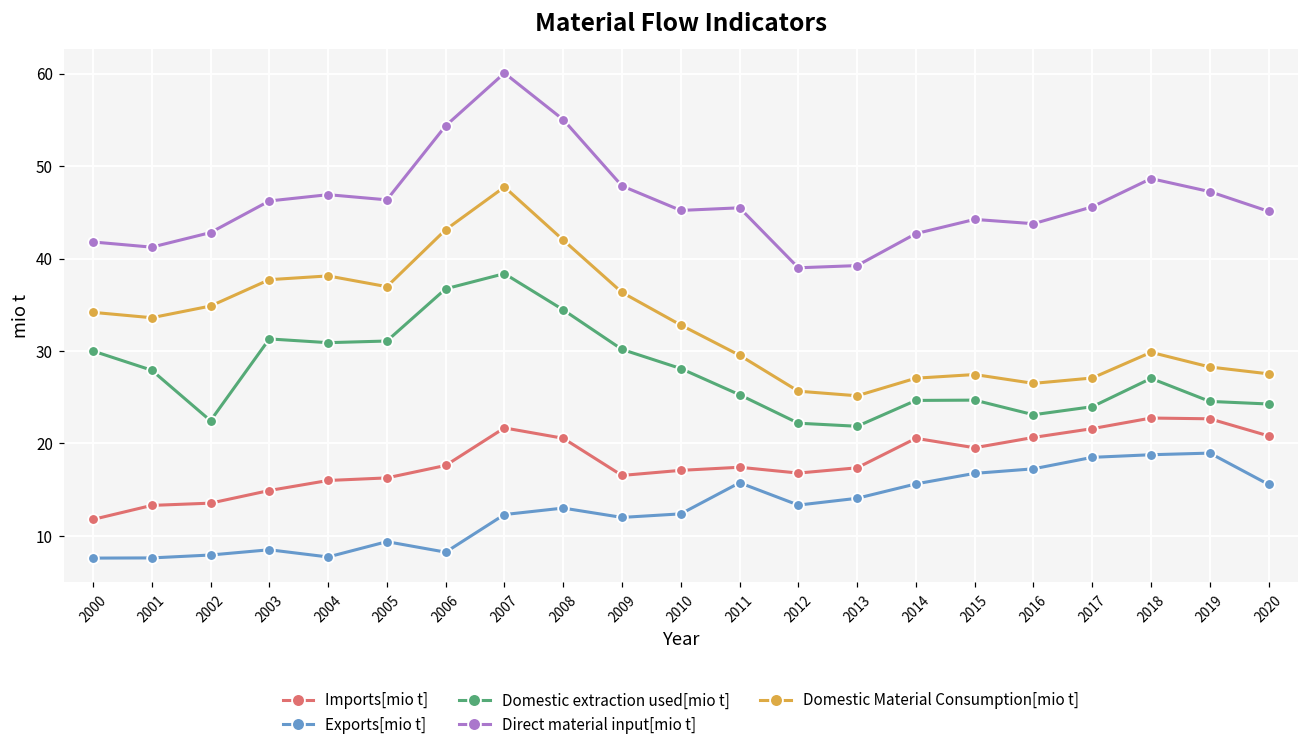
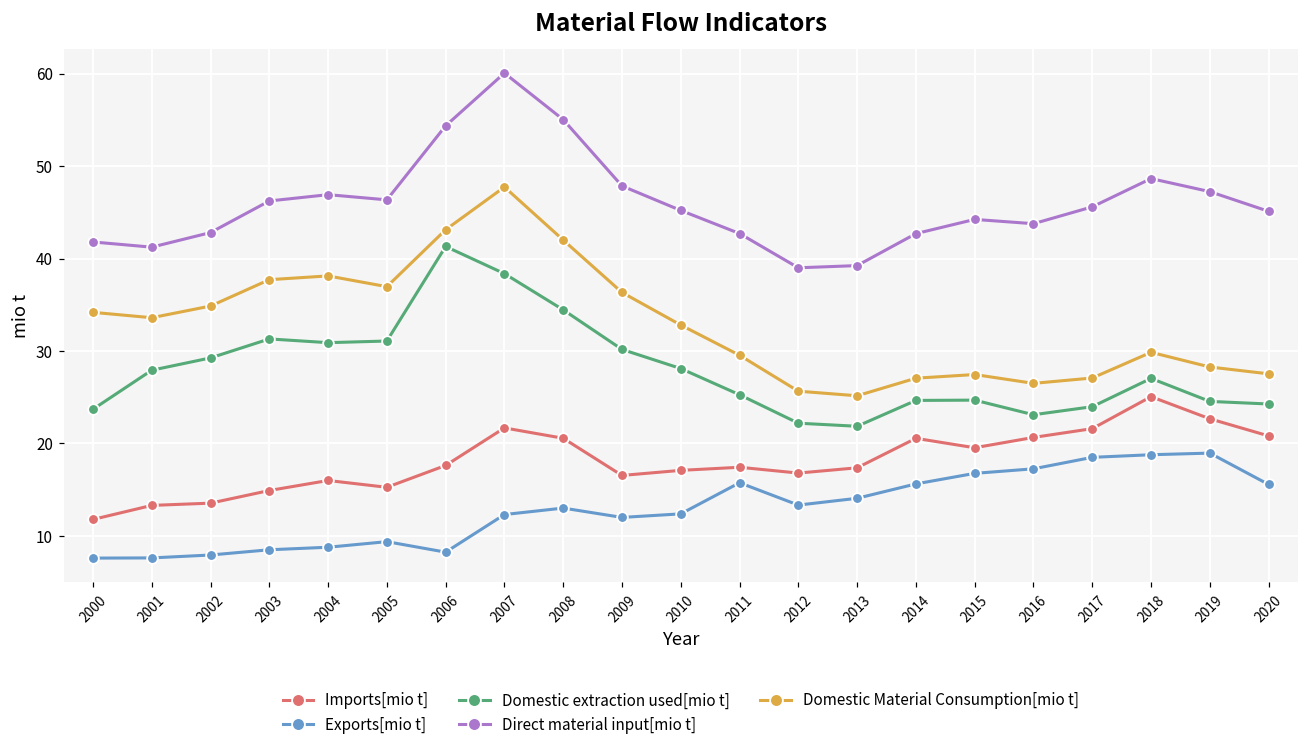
  {
    "Imports[mio t]": {
      "2000": 12,
      "2001": 13,
      "2002": 14,
      "2003": 15,
      "2004": 16,
-     "2005": 16,
+     "2005": 15,
      "2006": 18,
      "2007": 22,
      "2008": 21,
      "2009": 17,
      "2010": 17,
      "2011": 17,
      "2012": 17,
      "2013": 17,
      "2014": 21,
      "2015": 20,
      "2016": 21,
      "2017": 22,
-     "2018": 23,
+     "2018": 25,
      "2019": 23,
      "2020": 21
    },
    "Exports[mio t]": {
      "2000": 8,
      "2001": 8,
      "2002": 8,
      "2003": 9,
-     "2004": 8,
+     "2004": 9,
      "2005": 9,
      "2006": 8,
      "2007": 12,
      "2008": 13,
      "2009": 12,
      "2010": 12,
      "2011": 16,
      "2012": 13,
      "2013": 14,
      "2014": 16,
      "2015": 17,
      "2016": 17,
      "2017": 19,
      "2018": 19,
      "2019": 19,
      "2020": 16
    },
    "Domestic extraction used[mio t]": {
-     "2000": 30,
+     "2000": 24,
      "2001": 28,
-     "2002": 22,
+     "2002": 29,
      "2003": 31,
      "2004": 31,
      "2005": 31,
-     "2006": 37,
+     "2006": 41,
      "2007": 38,
      "2008": 34,
      "2009": 30,
      "2010": 28,
      "2011": 25,
      "2012": 22,
      "2013": 22,
      "2014": 25,
      "2015": 25,
      "2016": 23,
      "2017": 24,
      "2018": 27,
      "2019": 25,
      "2020": 24
    },
    "Direct material input[mio t]": {
      "2000": 42,
      "2001": 41,
      "2002": 43,
      "2003": 46,
      "2004": 47,
      "2005": 46,
      "2006": 54,
      "2007": 60,
      "2008": 55,
      "2009": 48,
      "2010": 45,
-     "2011": 45,
+     "2011": 43,
      "2012": 39,
      "2013": 39,
      "2014": 43,
      "2015": 44,
      "2016": 44,
      "2017": 46,
      "2018": 49,
      "2019": 47,
      "2020": 45
    },
    "Domestic Material Consumption[mio t]": {
      "2000": 34,
      "2001": 34,
      "2002": 35,
      "2003": 38,
      "2004": 38,
      "2005": 37,
      "2006": 43,
      "2007": 48,
      "2008": 42,
      "2009": 36,
      "2010": 33,
      "2011": 30,
      "2012": 26,
      "2013": 25,
      "2014": 27,
      "2015": 27,
      "2016": 27,
      "2017": 27,
      "2018": 30,
      "2019": 28,
      "2020": 28
    }
  }
